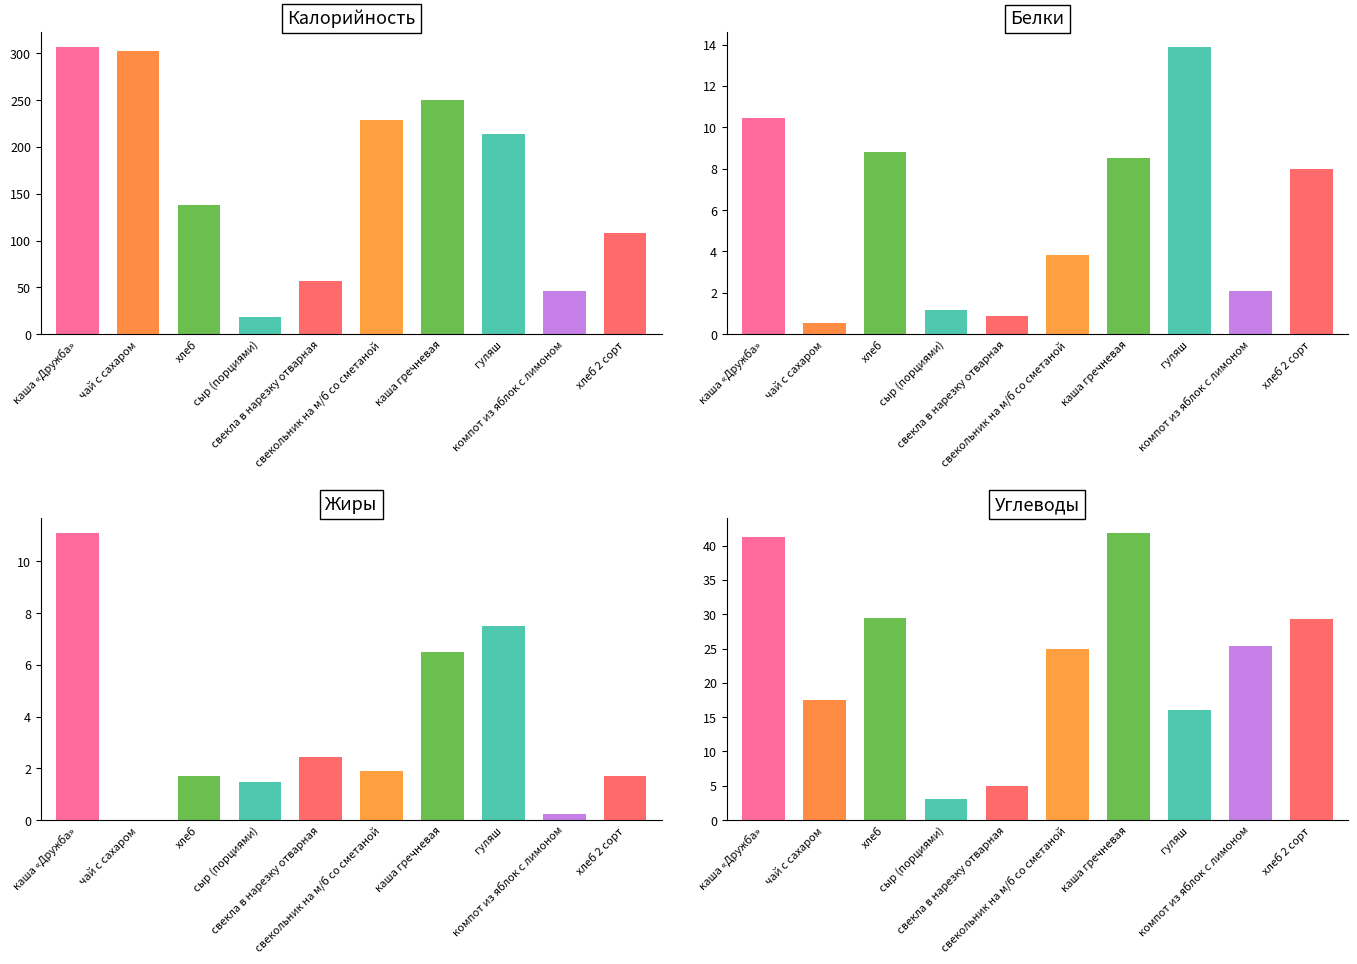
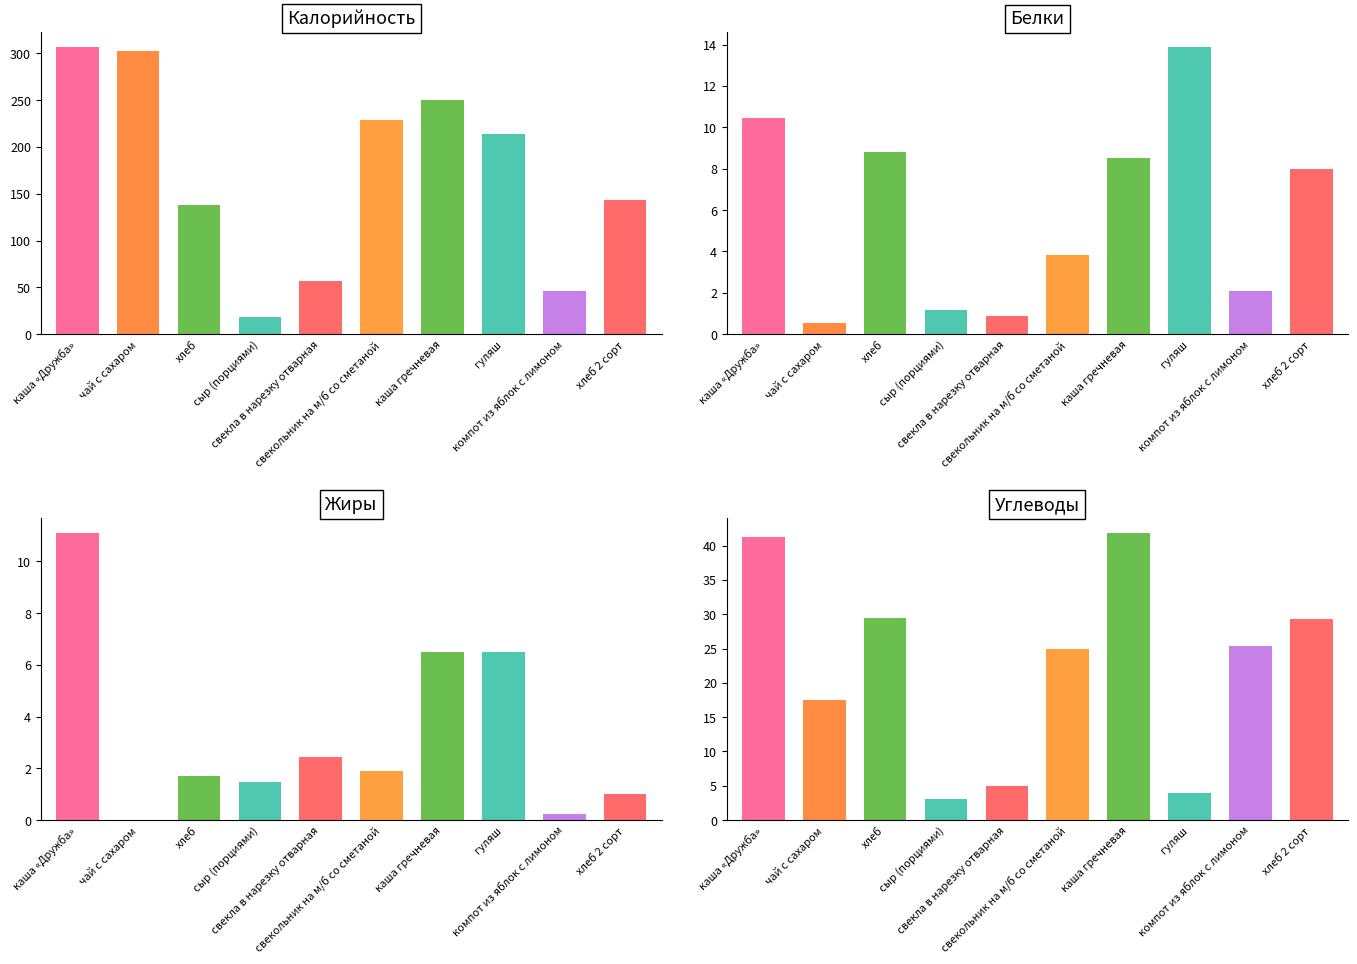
  {
    "Калорийность": {
      "каша «Дружба»": 310,
      "чай с сахаром": 300,
      "хлеб": 140,
      "сыр (порциями)": 20,
      "свекла в нарезку отварная": 60,
      "свекольник на м/б со сметаной": 230,
      "каша гречневая": 250,
      "гуляш": 210,
      "компот из яблок с лимоном": 50,
-     "хлеб 2 сорт": 110
+     "хлеб 2 сорт": 140
    },
    "Белки": {
      "каша «Дружба»": 10.4,
      "чай с сахаром": 0.5,
      "хлеб": 8.8,
      "сыр (порциями)": 1.2,
      "свекла в нарезку отварная": 0.9,
      "свекольник на м/б со сметаной": 3.8,
      "каша гречневая": 8.5,
      "гуляш": 13.9,
      "компот из яблок с лимоном": 2.1,
      "хлеб 2 сорт": 8.0
    },
    "Жиры": {
      "каша «Дружба»": 11.1,
      "чай с сахаром": 0.0,
      "хлеб": 1.7,
      "сыр (порциями)": 1.5,
      "свекла в нарезку отварная": 2.4,
      "свекольник на м/б со сметаной": 1.9,
      "каша гречневая": 6.5,
-     "гуляш": 7.5,
+     "гуляш": 6.5,
      "компот из яблок с лимоном": 0.3,
-     "хлеб 2 сорт": 1.7
+     "хлеб 2 сорт": 1.0
    },
    "Углеводы": {
      "каша «Дружба»": 41,
      "чай с сахаром": 18,
      "хлеб": 29,
      "сыр (порциями)": 3,
      "свекла в нарезку отварная": 5,
      "свекольник на м/б со сметаной": 25,
      "каша гречневая": 42,
-     "гуляш": 16,
+     "гуляш": 4,
      "компот из яблок с лимоном": 25,
      "хлеб 2 сорт": 29
    }
  }
